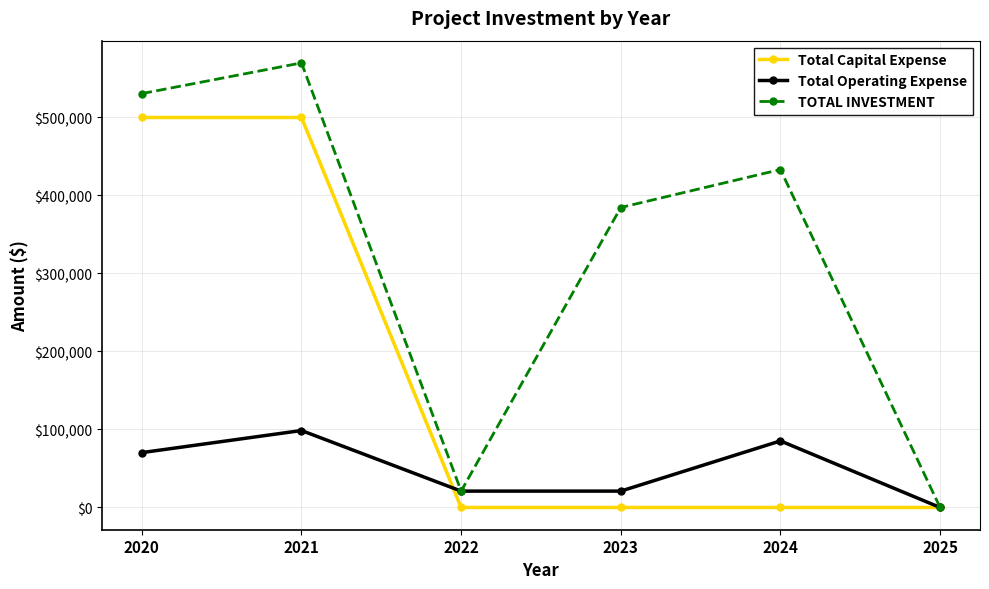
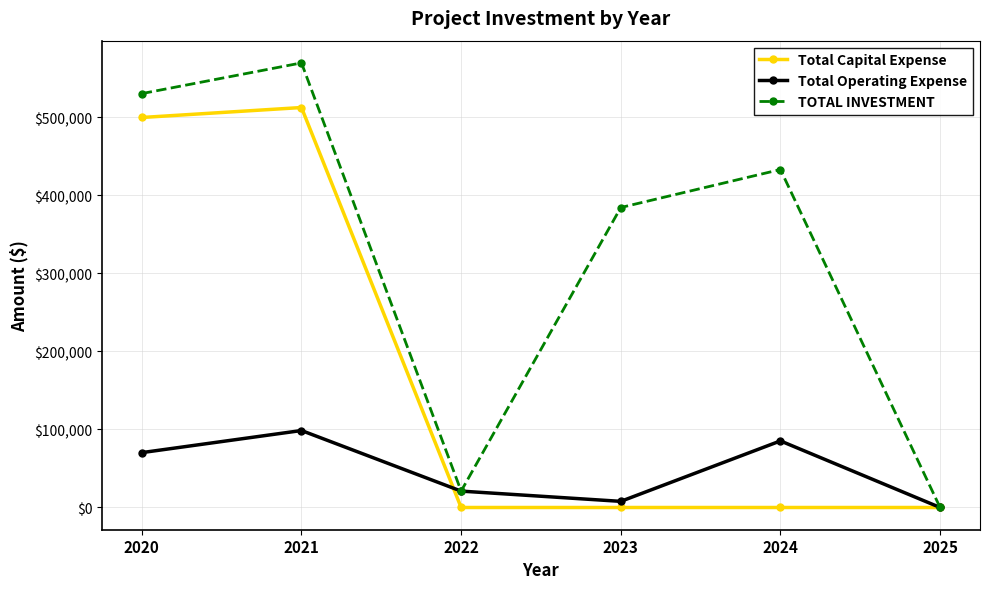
  {
    "Total Capital Expense": {
      "2020": "$500,000",
-     "2021": "$500,000",
+     "2021": "$510,000",
      "2022": "$0",
      "2023": "$0",
      "2024": "$0"
    },
    "Total Operating Expense": {
      "2020": "$70,000",
      "2021": "$100,000",
-     "2023": "$20,000",
+     "2023": "$10,000",
      "2024": "$90,000"
    },
    "TOTAL INVESTMENT": {
      "2020": "$530,000",
      "2021": "$570,000",
      "2023": "$380,000",
      "2024": "$430,000"
    }
  }
